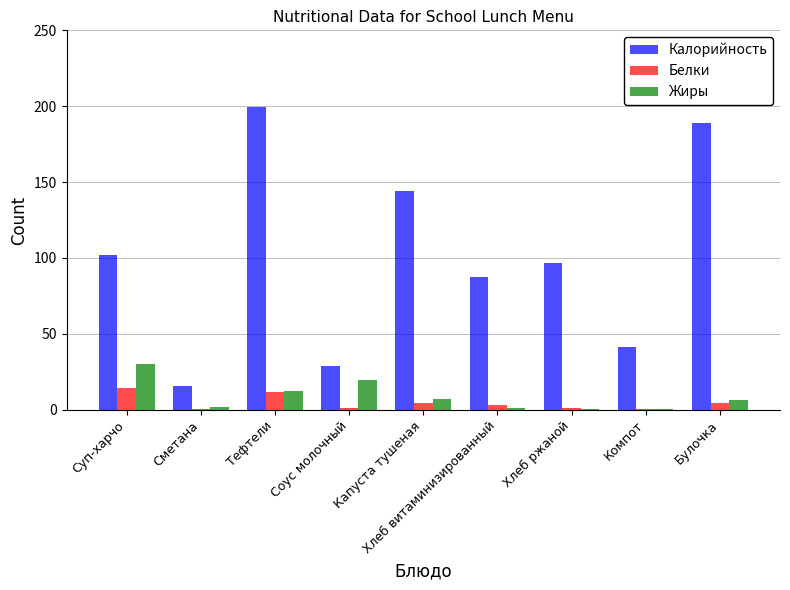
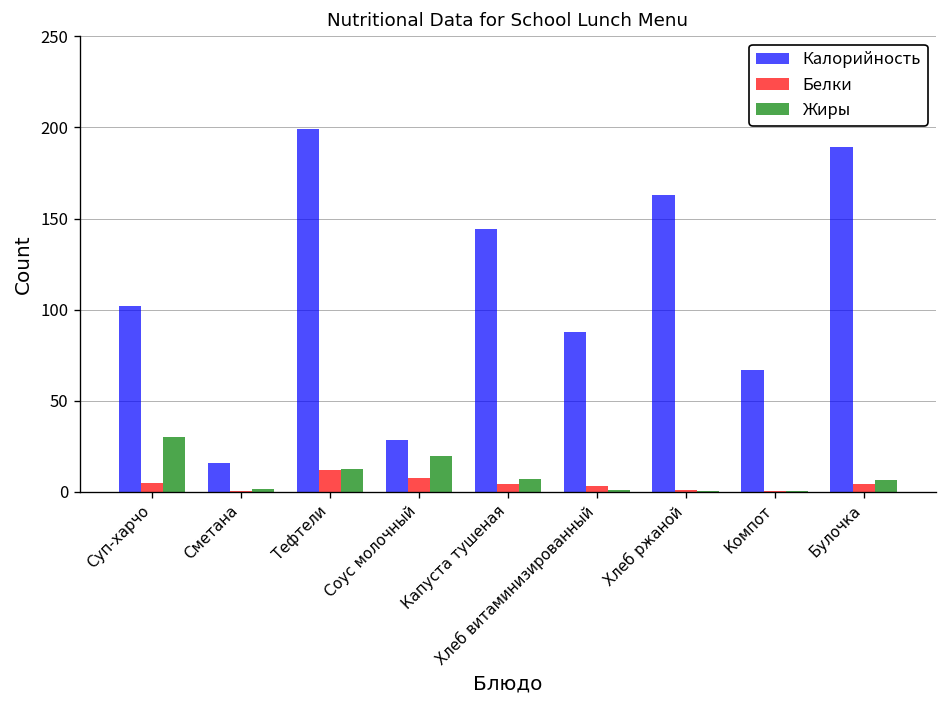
  {
    "Калорийность": {
      "Суп-харчо": 102,
      "Сметана": 16,
      "Тефтели": 199,
      "Соус молочный": 29,
      "Капуста тушеная": 144,
      "Хлеб витаминизированный": 88,
-     "Хлеб ржаной": 97,
-     "Компот": 41,
+     "Хлеб ржаной": 163,
+     "Компот": 67,
      "Булочка": 189
    },
    "Белки": {
-     "Суп-харчо": 14,
+     "Суп-харчо": 5,
      "Тефтели": 12,
-     "Соус молочный": 1,
+     "Соус молочный": 7,
      "Капуста тушеная": 4,
      "Хлеб витаминизированный": 3,
      "Булочка": 4
    },
    "Жиры": {
      "Суп-харчо": 30,
      "Тефтели": 12,
      "Соус молочный": 20,
      "Капуста тушеная": 7,
      "Булочка": 7
    }
  }
